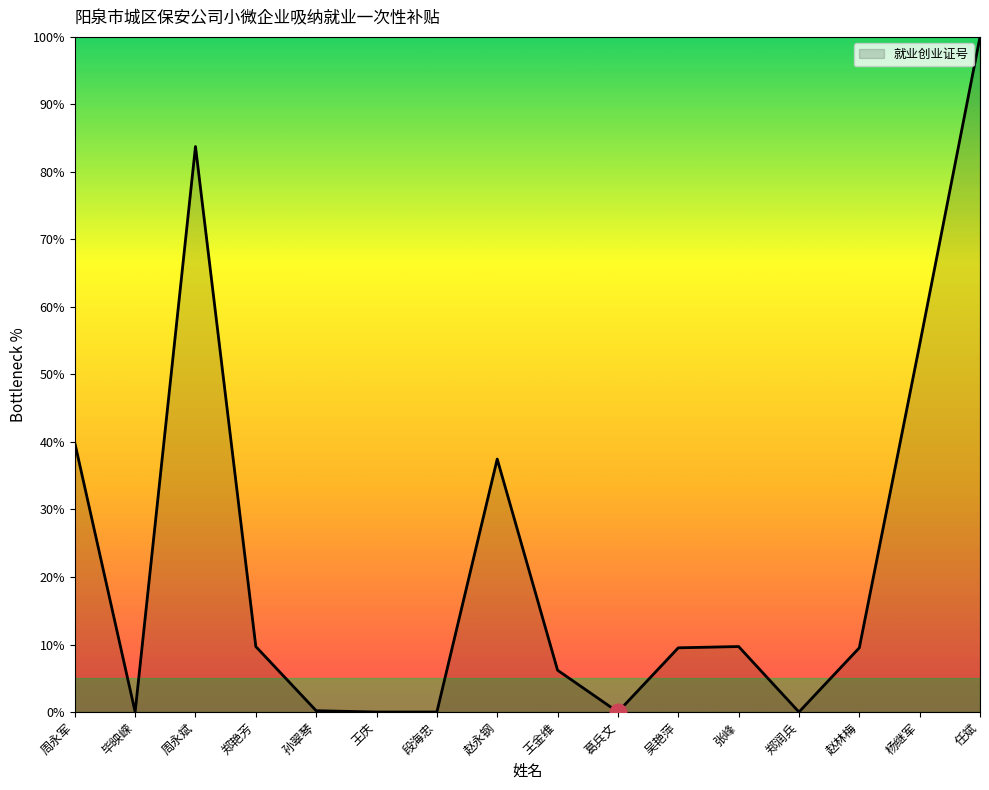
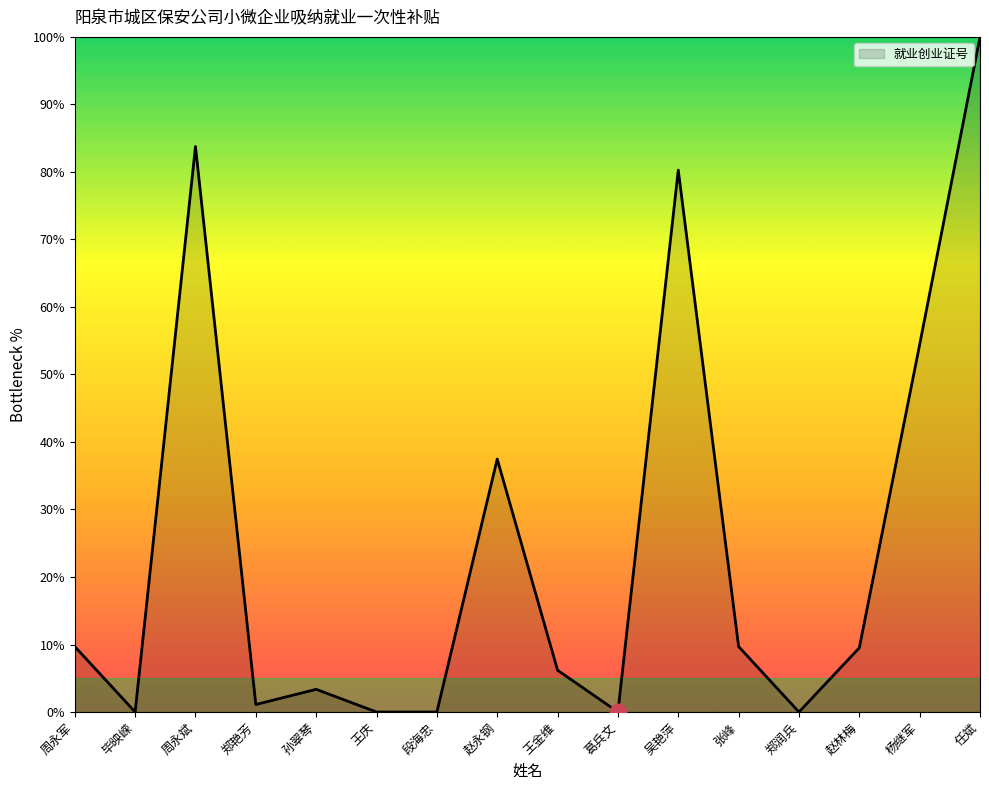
  {
    "就业创业证号": {
-     "周永军": "40%",
+     "周永军": "10%",
      "毕映嵘": "0%",
      "周永斌": "84%",
-     "郑艳芳": "10%",
-     "孙翠琴": "0%",
+     "郑艳芳": "1%",
+     "孙翠琴": "3%",
      "王庆": "0%",
      "段海忠": "0%",
      "赵永钢": "37%",
      "王金维": "6%",
-     "吴艳萍": "10%",
+     "吴艳萍": "80%",
      "张峰": "10%",
      "郑润兵": "0%",
      "赵林梅": "10%",
      "杨继军": "54%",
      "任斌": "100%"
    }
  }
